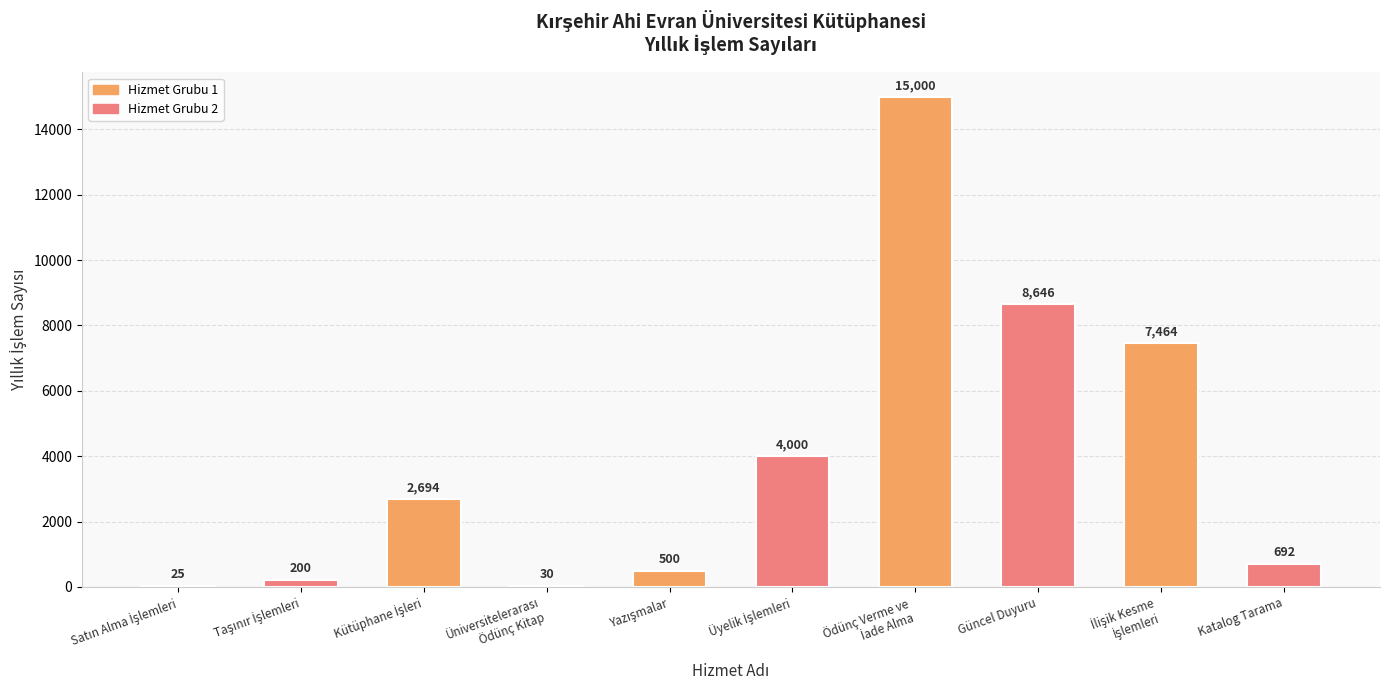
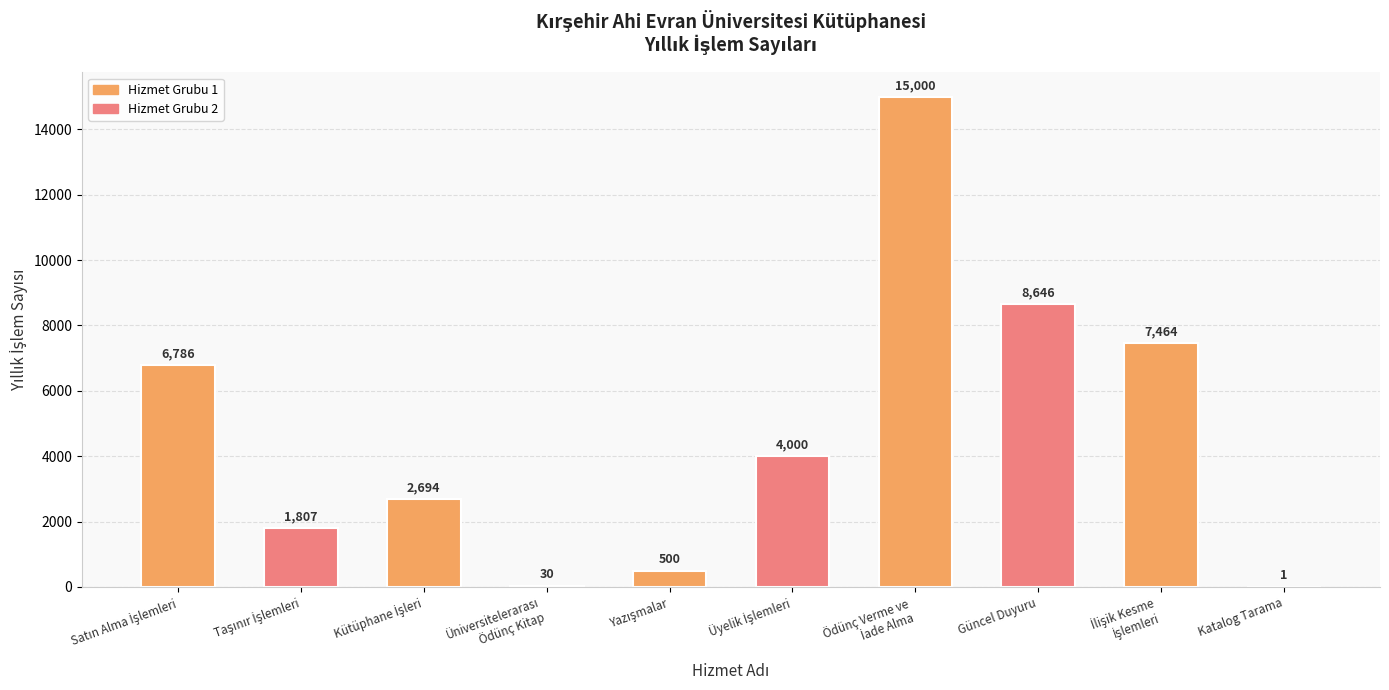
  {
-   "Satın Alma İşlemleri": "25",
-   "Taşınır İşlemleri": "200",
+   "Satın Alma İşlemleri": "6,786",
+   "Taşınır İşlemleri": "1,807",
    "Kütüphane İşleri": "2,694",
    "Üniversitelerarası Ödünç Kitap": "30",
    "Yazışmalar": "500",
    "Üyelik İşlemleri": "4,000",
    "Ödünç Verme ve İade Alma": "15,000",
    "Güncel Duyuru": "8,646",
    "İlişik Kesme İşlemleri": "7,464",
-   "Katalog Tarama": "692"
+   "Katalog Tarama": "1"
  }
